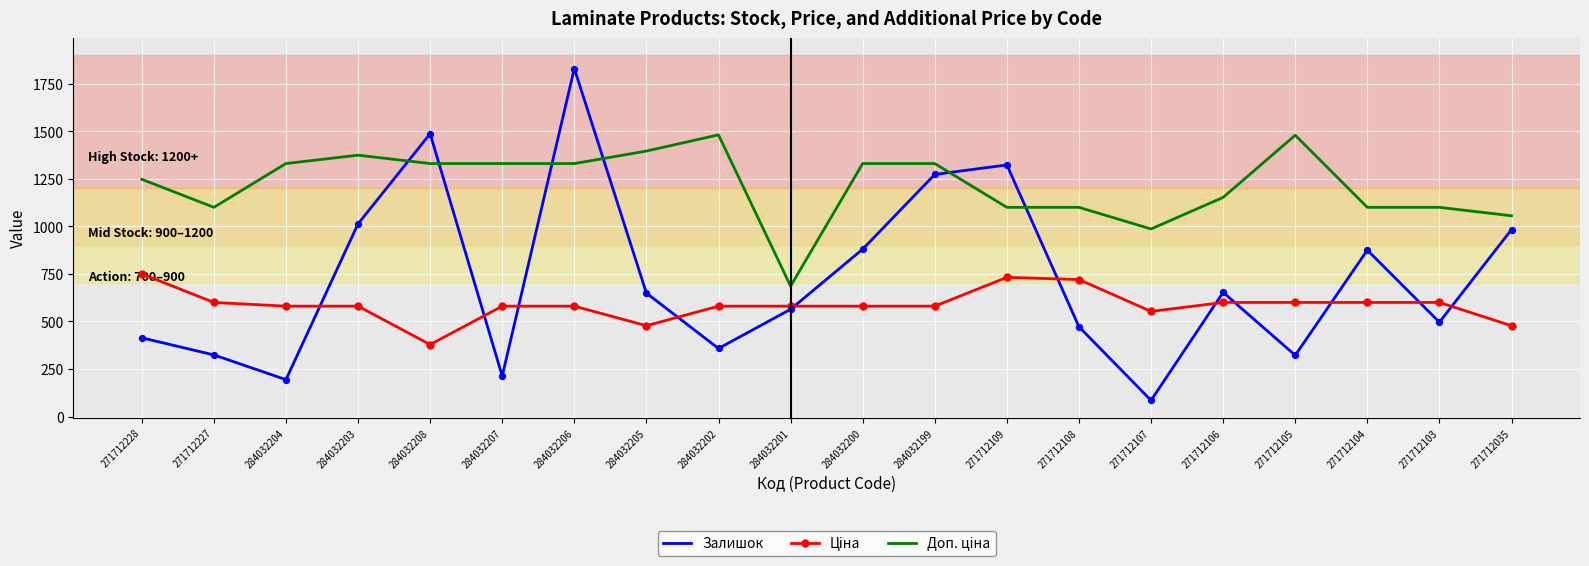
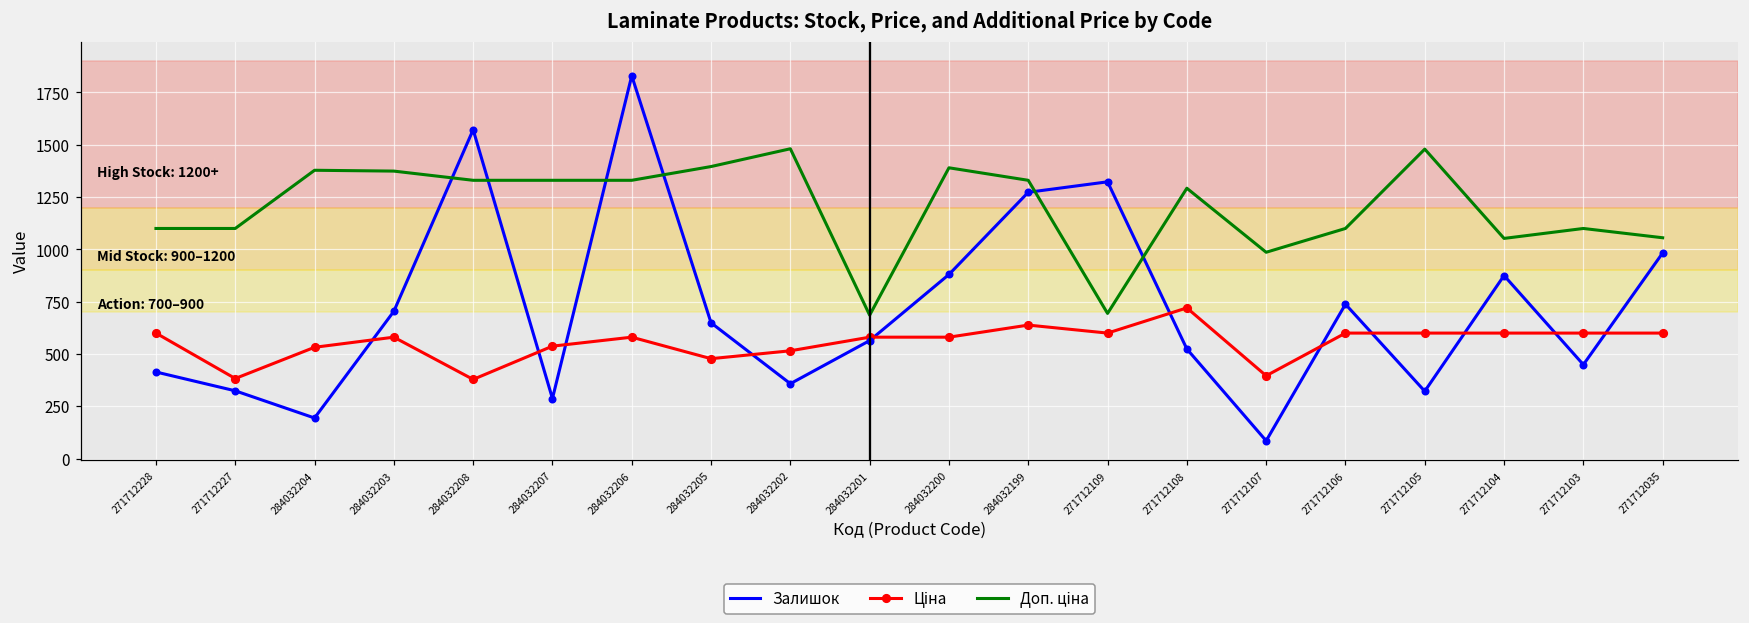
  {
    "Залишок": {
      "271712228": 410,
      "271712227": 320,
      "284032204": 190,
-     "284032203": 1010,
-     "284032208": 1490,
-     "284032207": 210,
+     "284032203": 700,
+     "284032208": 1570,
+     "284032207": 290,
      "284032206": 1830,
      "284032205": 650,
      "284032202": 360,
      "284032201": 560,
      "284032200": 880,
      "284032199": 1270,
      "271712109": 1320,
-     "271712108": 470,
+     "271712108": 520,
      "271712107": 90,
-     "271712106": 650,
+     "271712106": 740,
      "271712105": 320,
      "271712104": 880,
-     "271712103": 500,
+     "271712103": 450,
      "271712035": 980
    },
    "Ціна": {
-     "271712228": 750,
-     "271712227": 600,
-     "284032204": 580,
+     "271712228": 600,
+     "271712227": 380,
+     "284032204": 530,
      "284032203": 580,
      "284032208": 380,
-     "284032207": 580,
+     "284032207": 540,
      "284032206": 580,
      "284032205": 480,
-     "284032202": 580,
+     "284032202": 520,
      "284032201": 580,
      "284032200": 580,
-     "284032199": 580,
-     "271712109": 730,
+     "284032199": 640,
+     "271712109": 600,
      "271712108": 720,
-     "271712107": 550,
+     "271712107": 400,
      "271712106": 600,
      "271712105": 600,
      "271712104": 600,
      "271712103": 600,
-     "271712035": 480
+     "271712035": 600
    },
    "Доп. ціна": {
-     "271712228": 1250,
-     "284032204": 1330,
+     "271712228": 1100,
+     "284032204": 1380,
      "284032203": 1370,
      "284032208": 1330,
      "284032207": 1330,
      "284032206": 1330,
      "284032205": 1400,
      "284032202": 1480,
      "284032201": 690,
-     "284032200": 1330,
+     "284032200": 1390,
      "284032199": 1330,
-     "271712109": 1100,
-     "271712108": 1100,
+     "271712109": 690,
+     "271712108": 1290,
      "271712107": 990,
-     "271712106": 1150,
+     "271712106": 1100,
      "271712105": 1480,
-     "271712104": 1100,
+     "271712104": 1050,
      "271712103": 1100,
      "271712035": 1060
    }
  }
